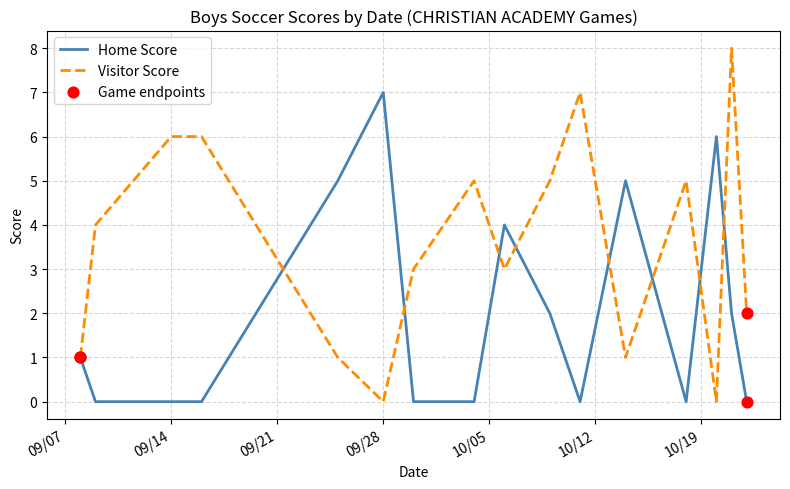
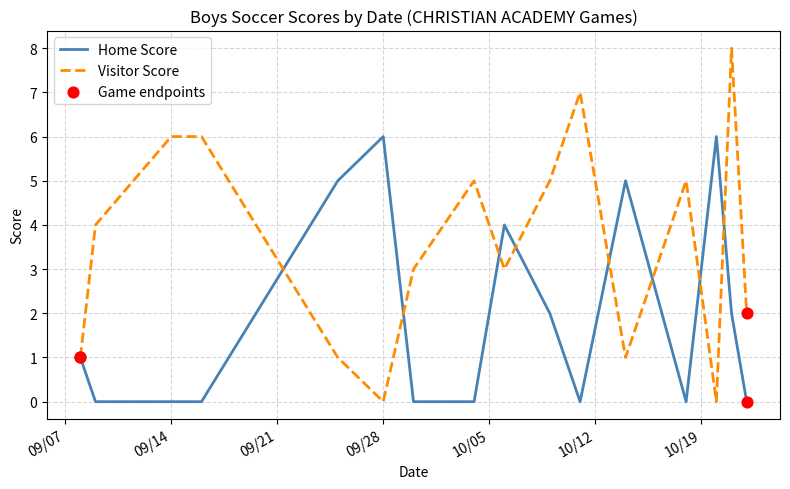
  {
    "Home Score": {
      "09/14": 0,
-     "09/28": 7
+     "09/28": 6
    },
    "Visitor Score": {
      "09/14": 6,
      "09/28": 0
    }
  }
